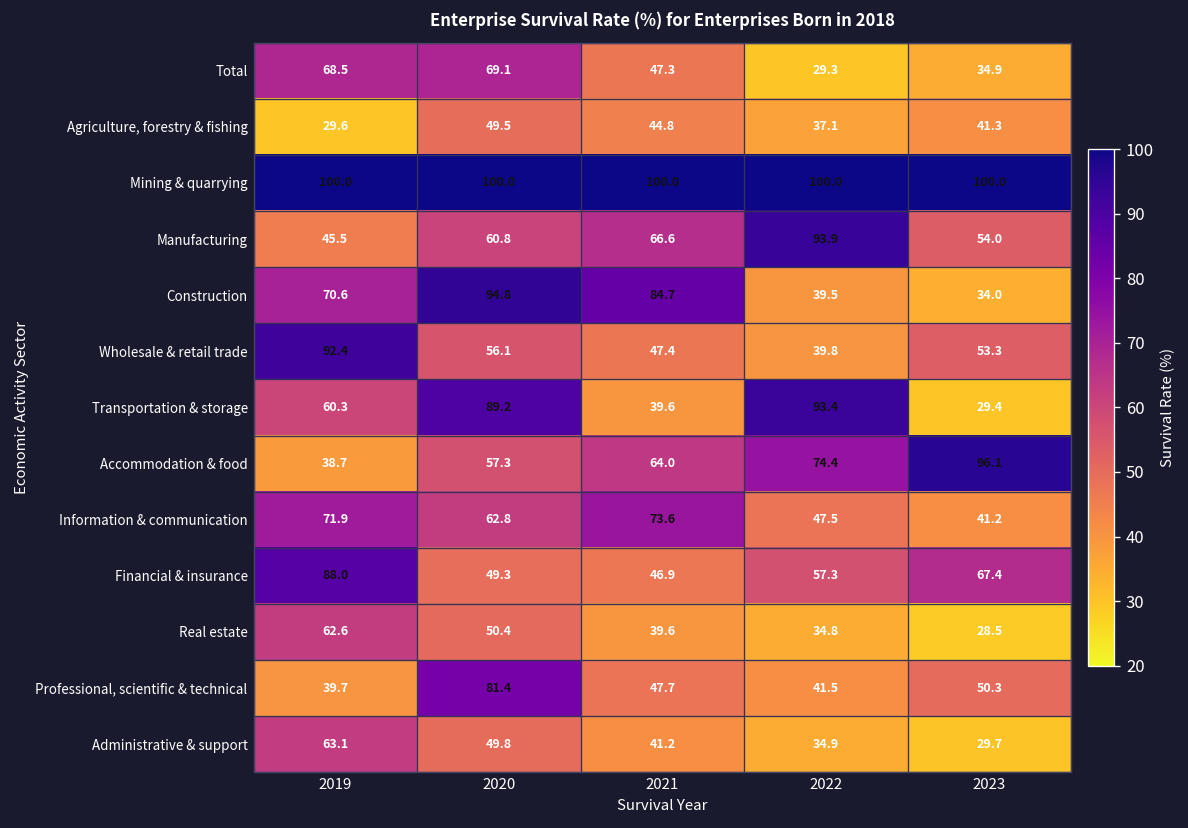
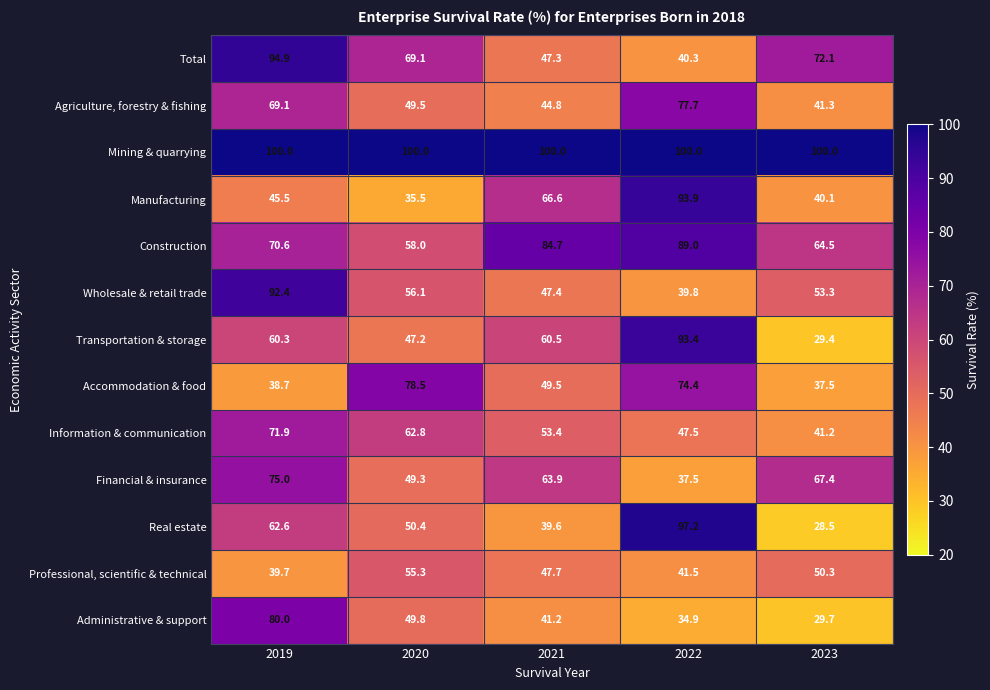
  {
    "Total": {
-     "2019": 68.5,
+     "2019": 94.9,
      "2020": 69.1,
      "2021": 47.3,
-     "2022": 29.3,
-     "2023": 34.9
+     "2022": 40.3,
+     "2023": 72.1
    },
    "Agriculture, forestry & fishing": {
-     "2019": 29.6,
+     "2019": 69.1,
      "2020": 49.5,
      "2021": 44.8,
-     "2022": 37.1,
+     "2022": 77.7,
      "2023": 41.3
    },
    "Mining & quarrying": {
      "2019": 100.0,
      "2020": 100.0,
      "2021": 100.0,
      "2022": 100.0,
      "2023": 100.0
    },
    "Manufacturing": {
      "2019": 45.5,
-     "2020": 60.8,
+     "2020": 35.5,
      "2021": 66.6,
      "2022": 93.9,
-     "2023": 54.0
+     "2023": 40.1
    },
    "Construction": {
      "2019": 70.6,
-     "2020": 94.8,
+     "2020": 58.0,
      "2021": 84.7,
-     "2022": 39.5,
-     "2023": 34.0
+     "2022": 89.0,
+     "2023": 64.5
    },
    "Wholesale & retail trade": {
      "2019": 92.4,
      "2020": 56.1,
      "2021": 47.4,
      "2022": 39.8,
      "2023": 53.3
    },
    "Transportation & storage": {
      "2019": 60.3,
-     "2020": 89.2,
-     "2021": 39.6,
+     "2020": 47.2,
+     "2021": 60.5,
      "2022": 93.4,
      "2023": 29.4
    },
    "Accommodation & food": {
      "2019": 38.7,
-     "2020": 57.3,
-     "2021": 64.0,
+     "2020": 78.5,
+     "2021": 49.5,
      "2022": 74.4,
-     "2023": 96.1
+     "2023": 37.5
    },
    "Information & communication": {
      "2019": 71.9,
      "2020": 62.8,
-     "2021": 73.6,
+     "2021": 53.4,
      "2022": 47.5,
      "2023": 41.2
    },
    "Financial & insurance": {
-     "2019": 88.0,
+     "2019": 75.0,
      "2020": 49.3,
-     "2021": 46.9,
-     "2022": 57.3,
+     "2021": 63.9,
+     "2022": 37.5,
      "2023": 67.4
    },
    "Real estate": {
      "2019": 62.6,
      "2020": 50.4,
      "2021": 39.6,
-     "2022": 34.8,
+     "2022": 97.2,
      "2023": 28.5
    },
    "Professional, scientific & technical": {
      "2019": 39.7,
-     "2020": 81.4,
+     "2020": 55.3,
      "2021": 47.7,
      "2022": 41.5,
      "2023": 50.3
    },
    "Administrative & support": {
-     "2019": 63.1,
+     "2019": 80.0,
      "2020": 49.8,
      "2021": 41.2,
      "2022": 34.9,
      "2023": 29.7
    }
  }
